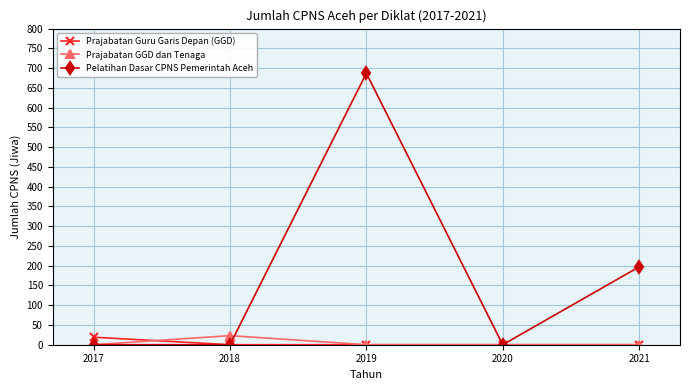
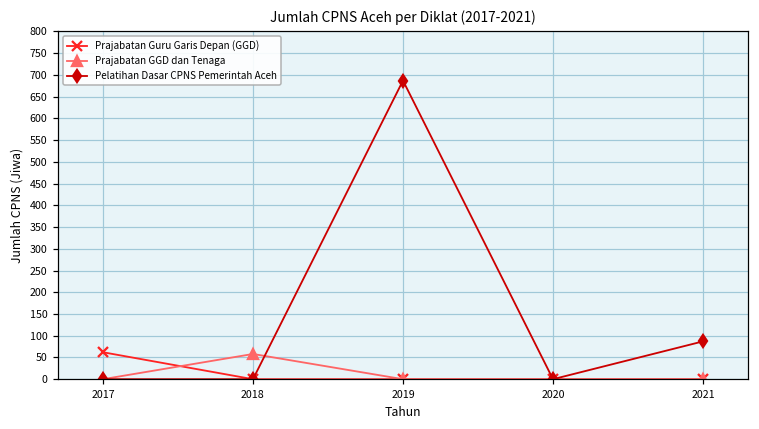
  {
    "Prajabatan Guru Garis Depan (GGD)": {
-     "2017": 20
+     "2017": 60
    },
    "Prajabatan GGD dan Tenaga": {
-     "2018": 20
+     "2018": 60
    },
    "Pelatihan Dasar CPNS Pemerintah Aceh": {
      "2019": 690,
-     "2021": 200
+     "2021": 90
    }
  }
